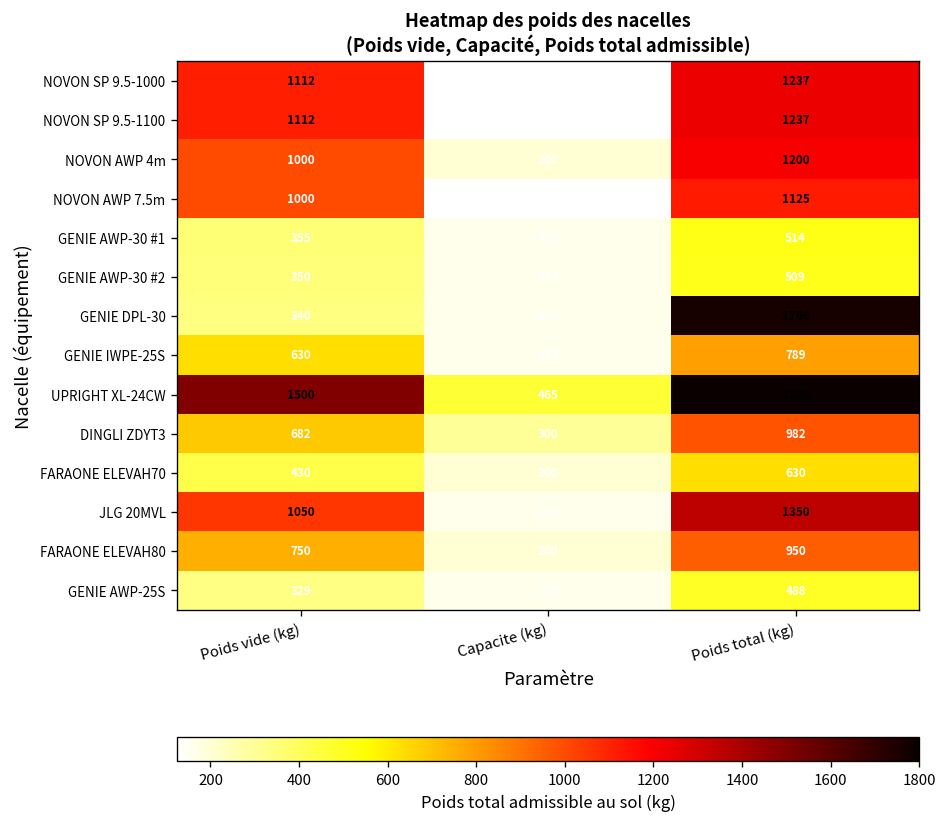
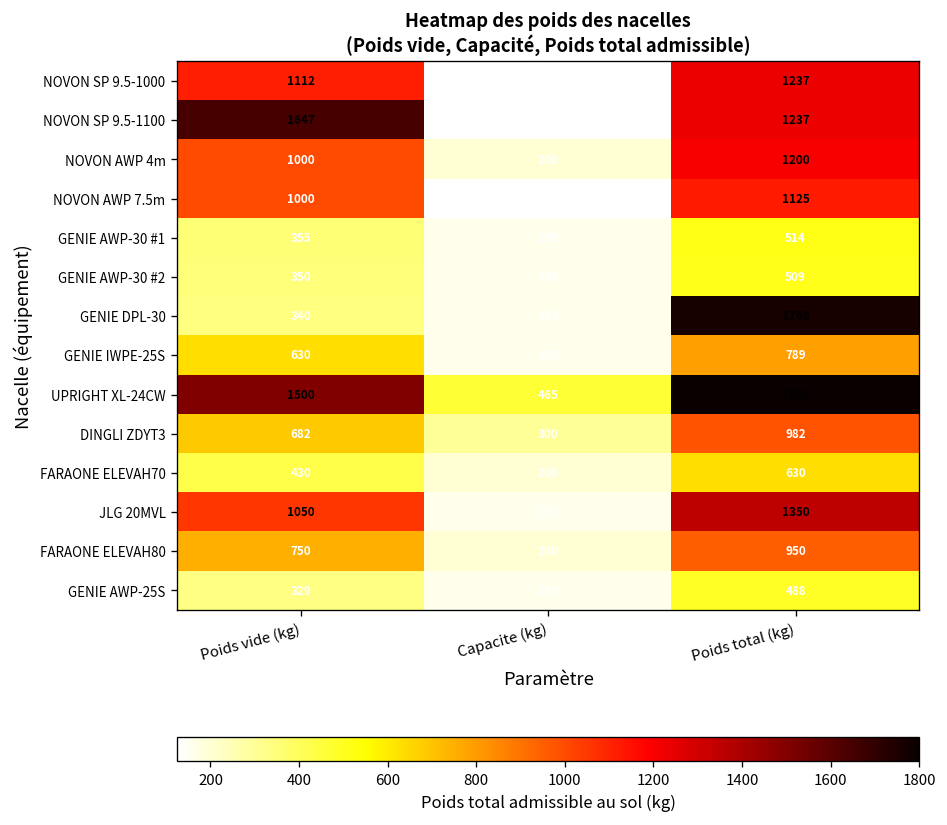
  {
    "NOVON SP 9.5-1000": {
      "Poids vide (kg)": 1112,
      "Poids total (kg)": 1237
    },
    "NOVON SP 9.5-1100": {
-     "Poids vide (kg)": 1112,
+     "Poids vide (kg)": 1647,
      "Poids total (kg)": 1237
    },
    "NOVON AWP 4m": {
      "Poids vide (kg)": 1000,
      "Poids total (kg)": 1200
    },
    "NOVON AWP 7.5m": {
      "Poids vide (kg)": 1000,
      "Poids total (kg)": 1125
    },
    "GENIE AWP-30 #1": {
      "Poids vide (kg)": 355,
      "Poids total (kg)": 514
    },
    "GENIE AWP-30 #2": {
      "Poids vide (kg)": 350,
      "Poids total (kg)": 509
    },
    "GENIE DPL-30": {
      "Poids vide (kg)": 340
    },
    "GENIE IWPE-25S": {
      "Poids vide (kg)": 630,
      "Poids total (kg)": 789
    },
    "UPRIGHT XL-24CW": {
      "Poids vide (kg)": 1500,
      "Capacite (kg)": 465
    },
    "DINGLI ZDYT3": {
      "Poids vide (kg)": 682,
      "Capacite (kg)": 300,
      "Poids total (kg)": 982
    },
    "FARAONE ELEVAH70": {
      "Poids vide (kg)": 430,
      "Poids total (kg)": 630
    },
    "JLG 20MVL": {
      "Poids vide (kg)": 1050,
      "Poids total (kg)": 1350
    },
    "FARAONE ELEVAH80": {
      "Poids vide (kg)": 750,
      "Poids total (kg)": 950
    },
    "GENIE AWP-25S": {
      "Poids vide (kg)": 329,
      "Poids total (kg)": 488
    }
  }
